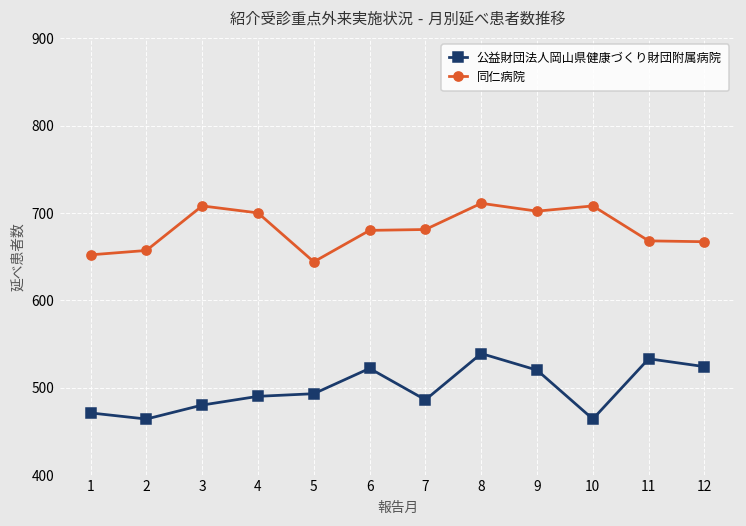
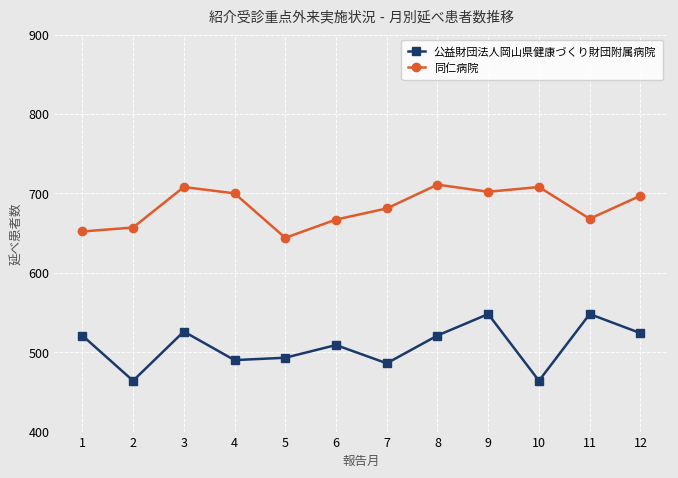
  {
    "公益財団法人岡山県健康づくり財団附属病院": {
-     "1": 470,
+     "1": 520,
      "2": 460,
-     "3": 480,
+     "3": 530,
      "4": 490,
      "5": 490,
-     "6": 520,
+     "6": 510,
      "7": 490,
-     "8": 540,
-     "9": 520,
+     "8": 520,
+     "9": 550,
      "10": 460,
-     "11": 530,
+     "11": 550,
      "12": 520
    },
    "同仁病院": {
      "1": 650,
      "2": 660,
      "3": 710,
      "4": 700,
      "5": 640,
-     "6": 680,
+     "6": 670,
      "7": 680,
      "8": 710,
      "9": 700,
      "10": 710,
      "11": 670,
-     "12": 670
+     "12": 700
    }
  }
